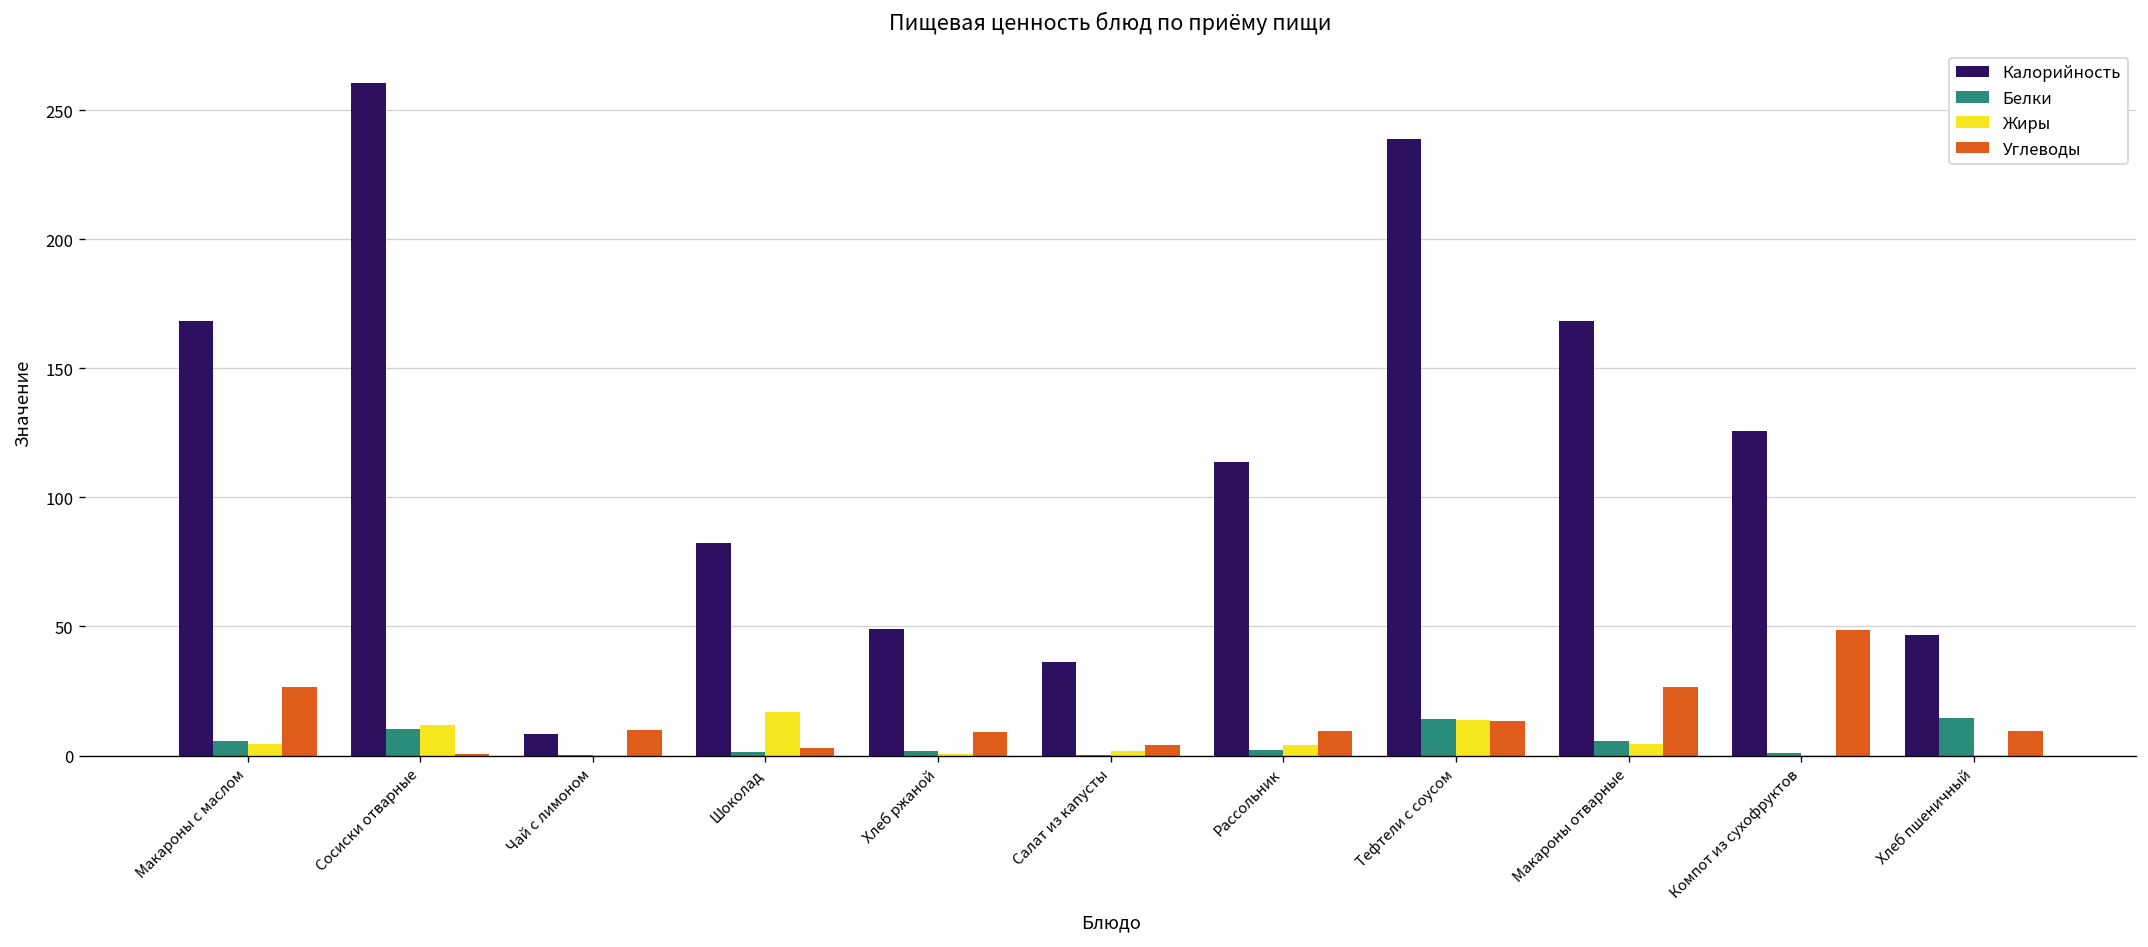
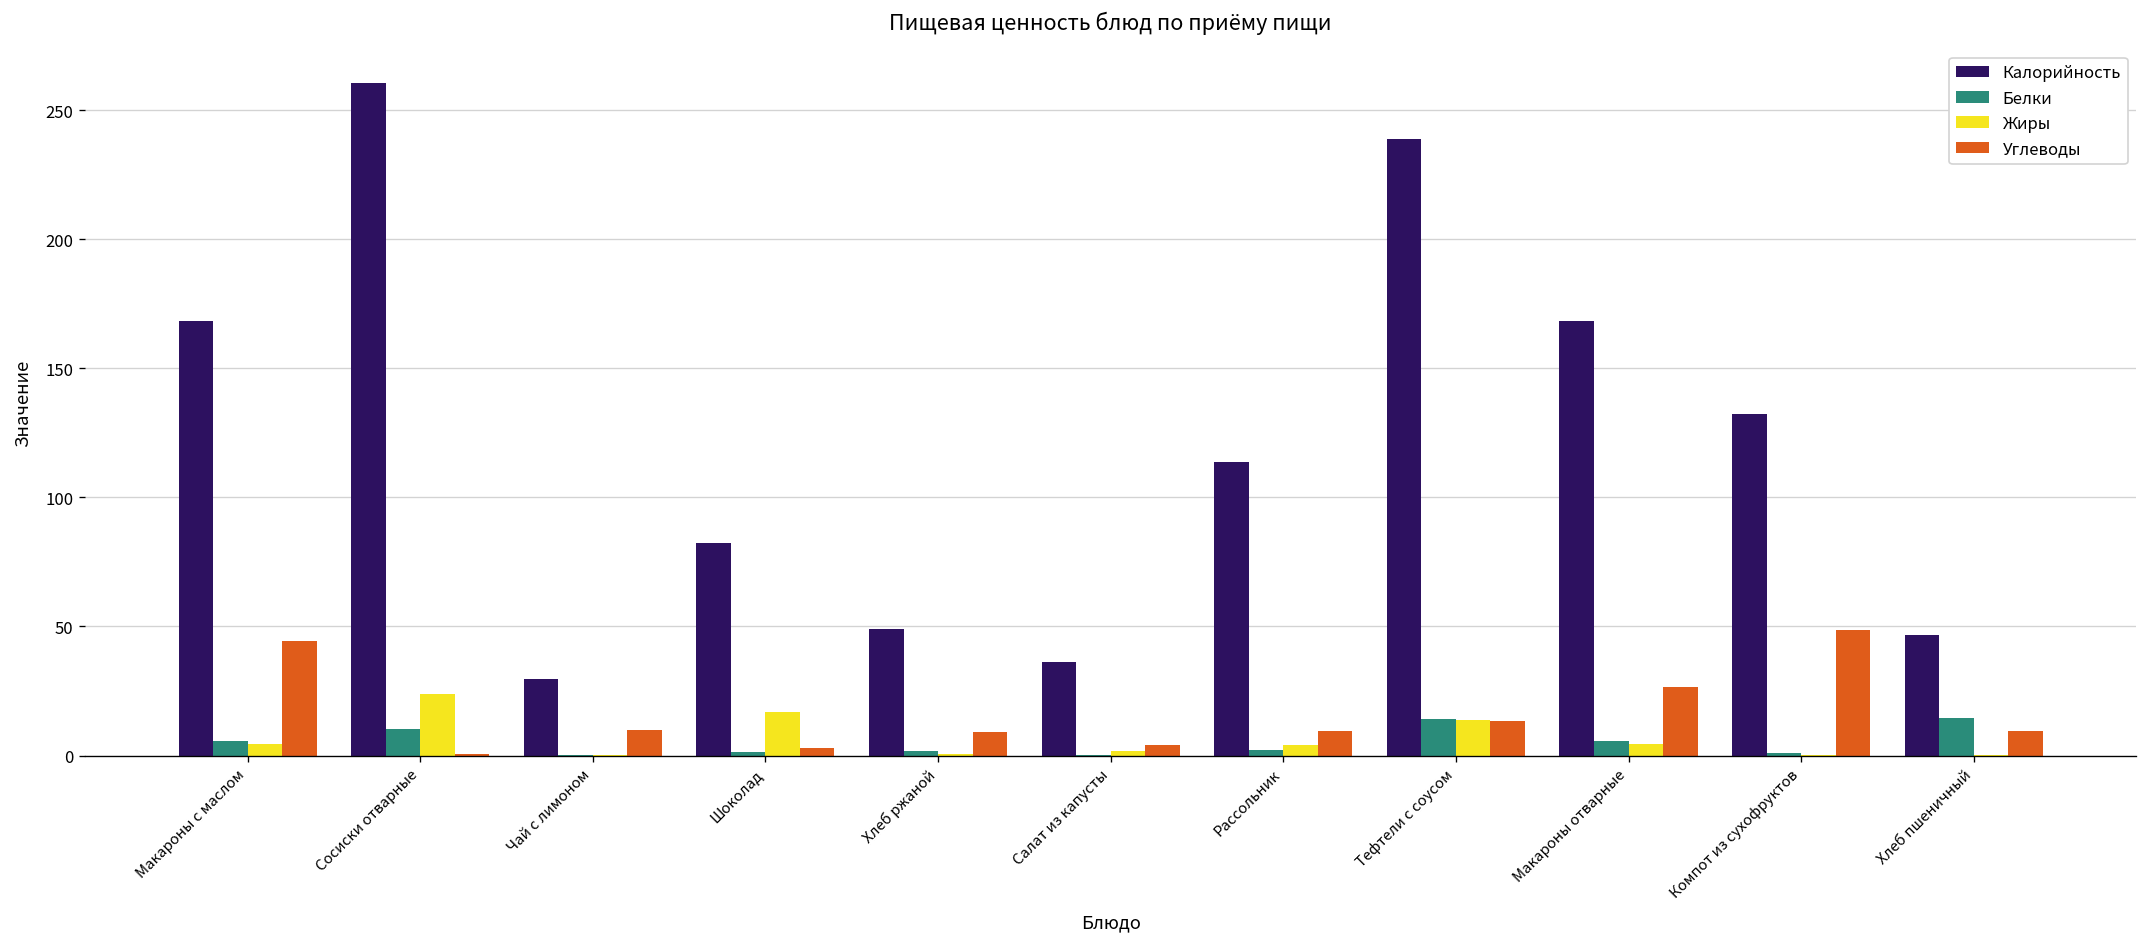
  {
    "Калорийность": {
      "Макароны с маслом": 168,
      "Сосиски отварные": 261,
-     "Чай с лимоном": 8,
+     "Чай с лимоном": 30,
      "Шоколад": 83,
      "Хлеб ржаной": 49,
      "Салат из капусты": 36,
      "Рассольник": 114,
      "Тефтели с соусом": 239,
      "Макароны отварные": 168,
-     "Компот из сухофруктов": 126,
+     "Компот из сухофруктов": 132,
      "Хлеб пшеничный": 47
    },
    "Белки": {
      "Макароны с маслом": 6,
      "Сосиски отварные": 10,
      "Шоколад": 2,
      "Хлеб ржаной": 2,
      "Рассольник": 2,
      "Тефтели с соусом": 14,
      "Макароны отварные": 6,
      "Хлеб пшеничный": 14
    },
    "Жиры": {
      "Макароны с маслом": 5,
-     "Сосиски отварные": 12,
+     "Сосиски отварные": 24,
      "Шоколад": 17,
      "Салат из капусты": 2,
      "Рассольник": 4,
      "Тефтели с соусом": 14,
      "Макароны отварные": 5
    },
    "Углеводы": {
-     "Макароны с маслом": 26,
+     "Макароны с маслом": 45,
      "Чай с лимоном": 10,
      "Шоколад": 3,
      "Хлеб ржаной": 9,
      "Салат из капусты": 4,
      "Рассольник": 10,
      "Тефтели с соусом": 13,
      "Макароны отварные": 26,
      "Компот из сухофруктов": 49,
      "Хлеб пшеничный": 10
    }
  }
